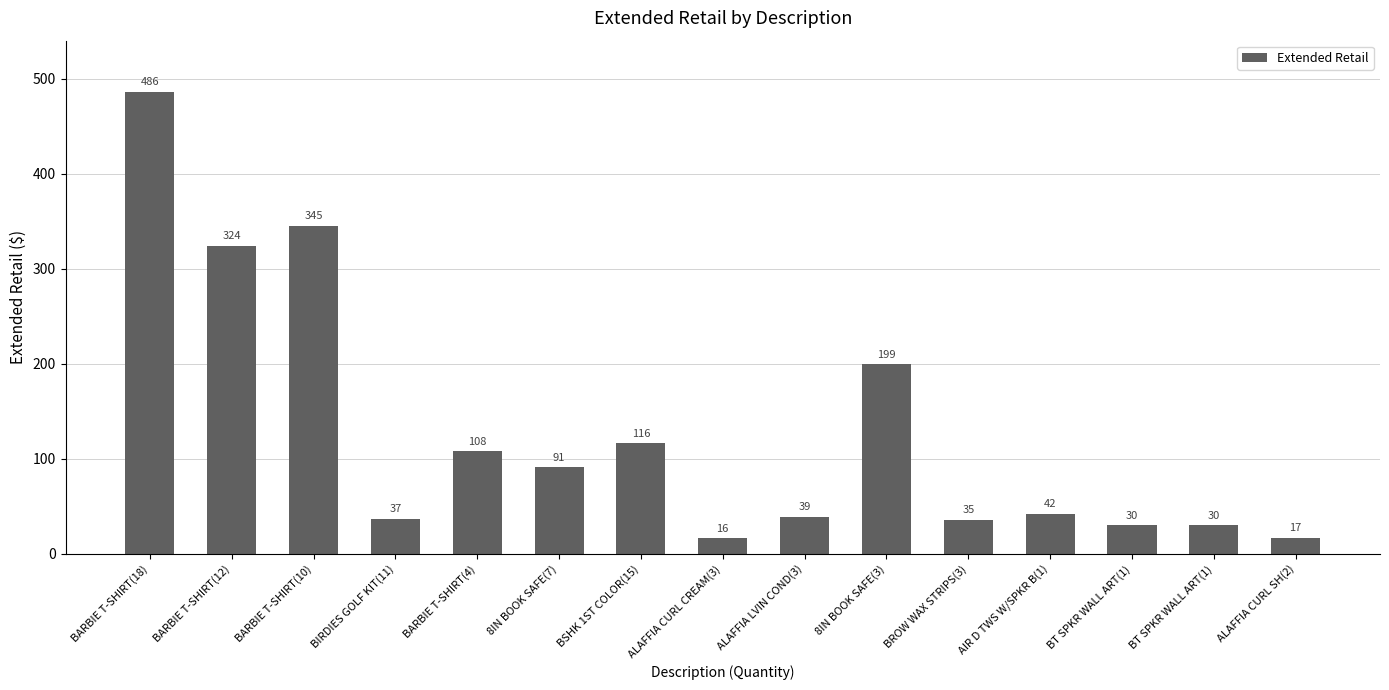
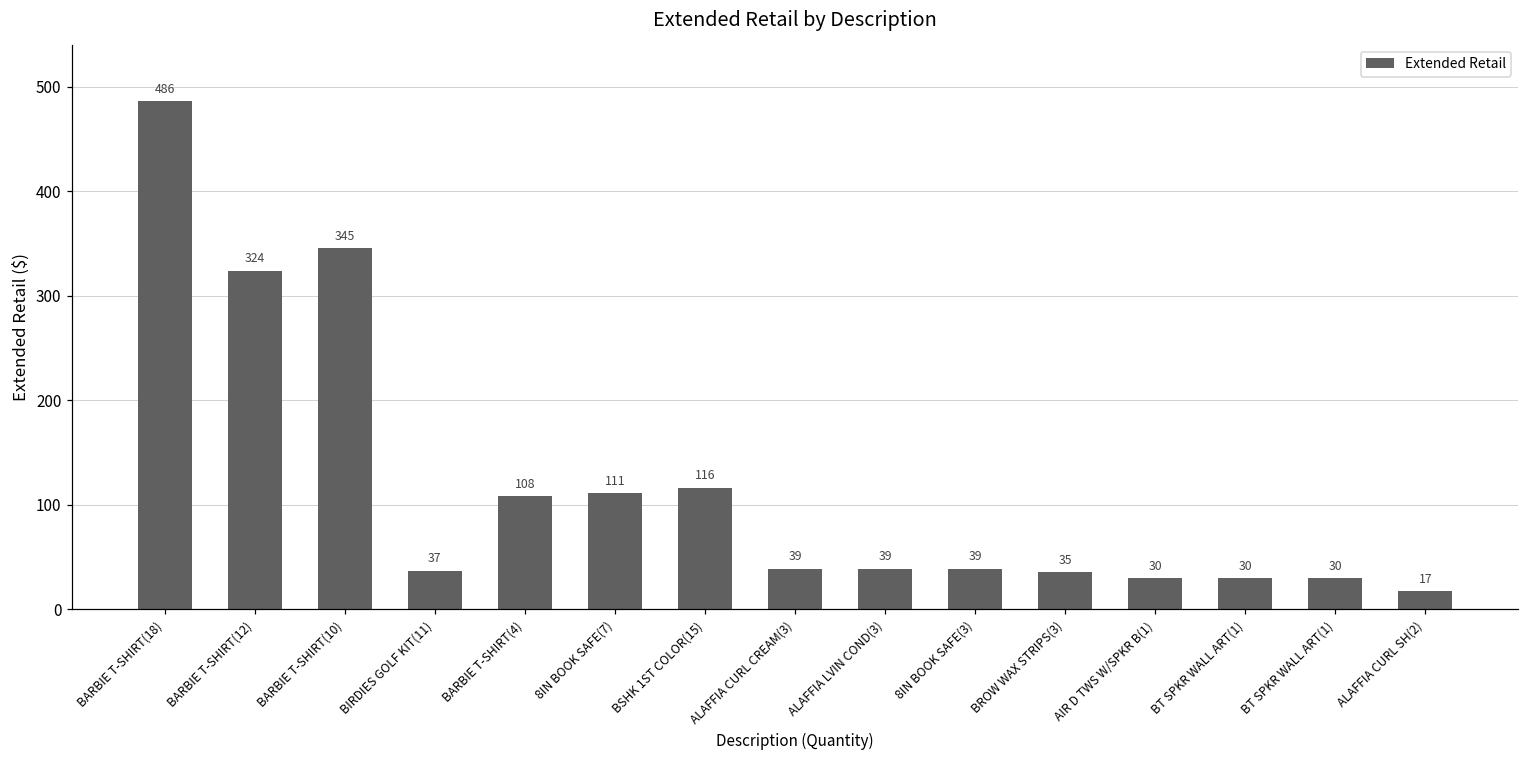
  {
    "BARBIE T-SHIRT(18)": 486,
    "BARBIE T-SHIRT(12)": 324,
    "BARBIE T-SHIRT(10)": 345,
    "BIRDIES GOLF KIT(11)": 37,
    "BARBIE T-SHIRT(4)": 108,
-   "8IN BOOK SAFE(7)": 91,
+   "8IN BOOK SAFE(7)": 111,
    "BSHK 1ST COLOR(15)": 116,
-   "ALAFFIA CURL CREAM(3)": 16,
+   "ALAFFIA CURL CREAM(3)": 39,
    "ALAFFIA LVIN COND(3)": 39,
-   "8IN BOOK SAFE(3)": 199,
+   "8IN BOOK SAFE(3)": 39,
    "BROW WAX STRIPS(3)": 35,
-   "AIR D TWS W/SPKR B(1)": 42,
+   "AIR D TWS W/SPKR B(1)": 30,
    "ALAFFIA CURL SH(2)": 17
  }
